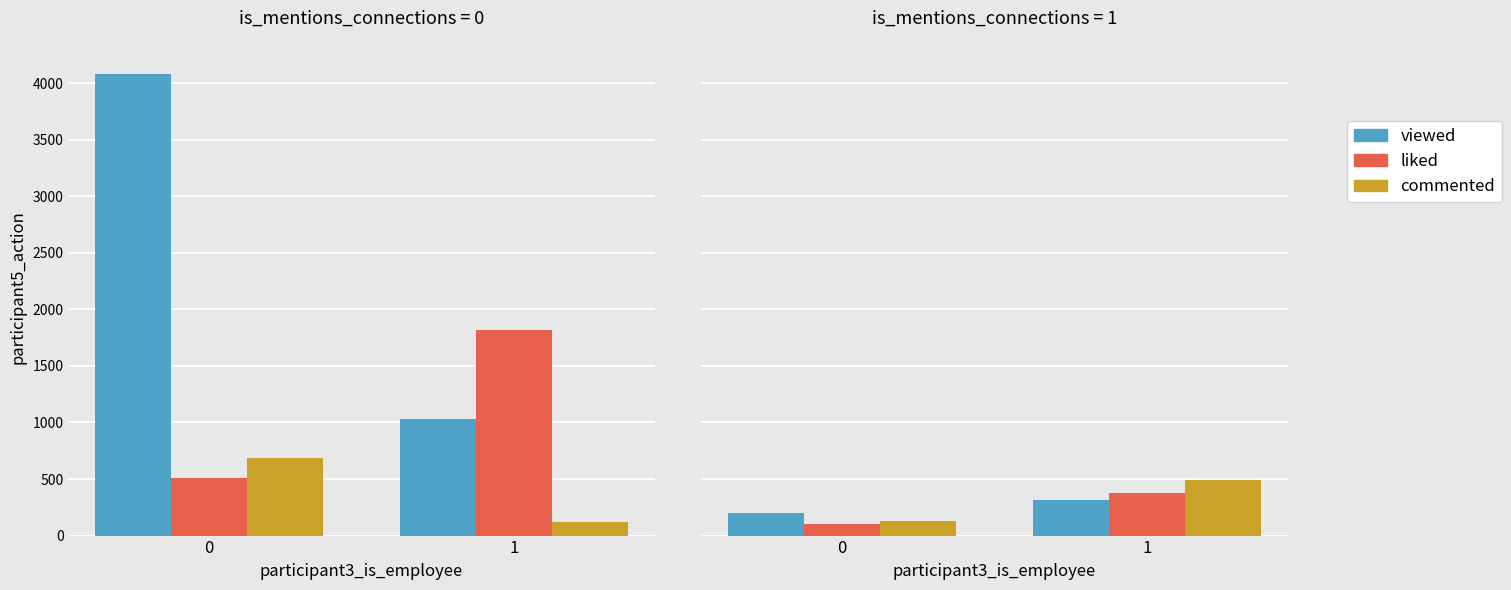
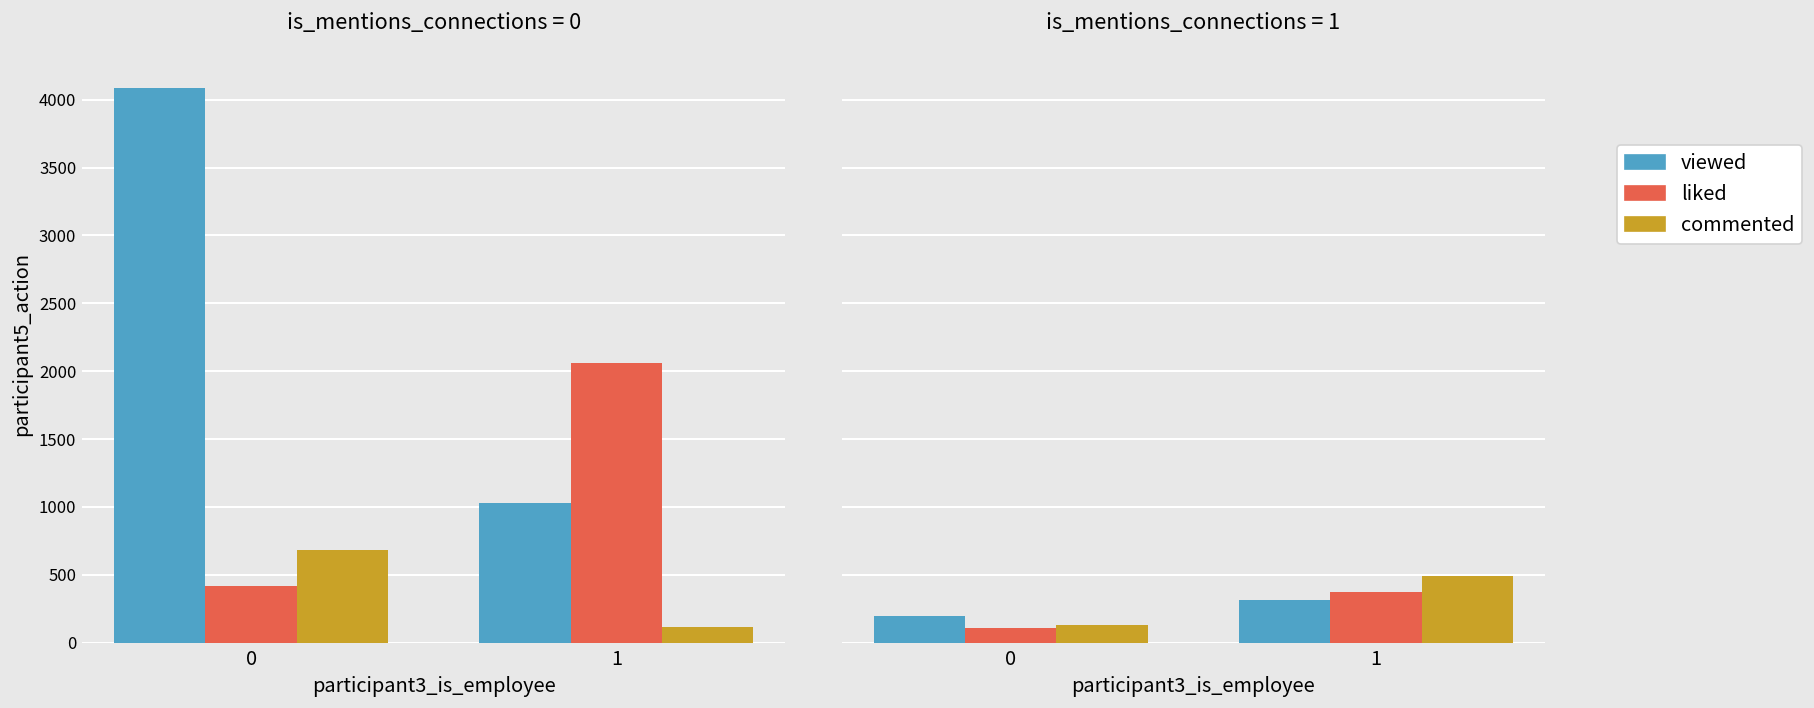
  {
    "is_mentions_connections = 0": {
      "viewed": {
        "0": 4090,
        "1": 1030
      },
      "liked": {
-       "0": 510,
-       "1": 1820
+       "0": 420,
+       "1": 2060
      },
      "commented": {
        "0": 690,
        "1": 120
      }
    }
  }
